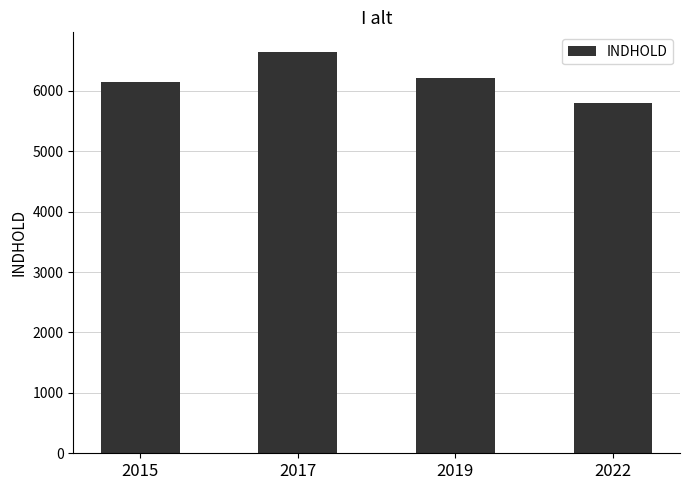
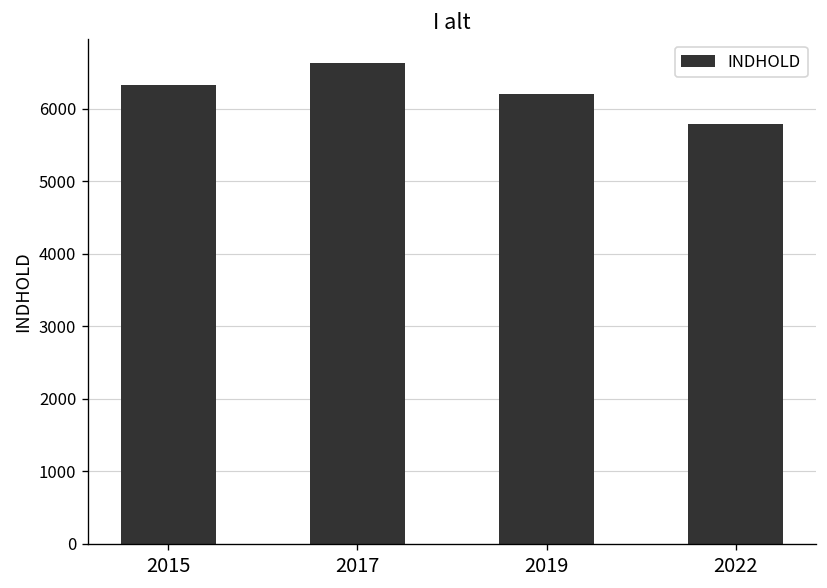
  {
-   "2015": 6100,
+   "2015": 6300,
    "2017": 6600,
    "2019": 6200,
    "2022": 5800
  }
